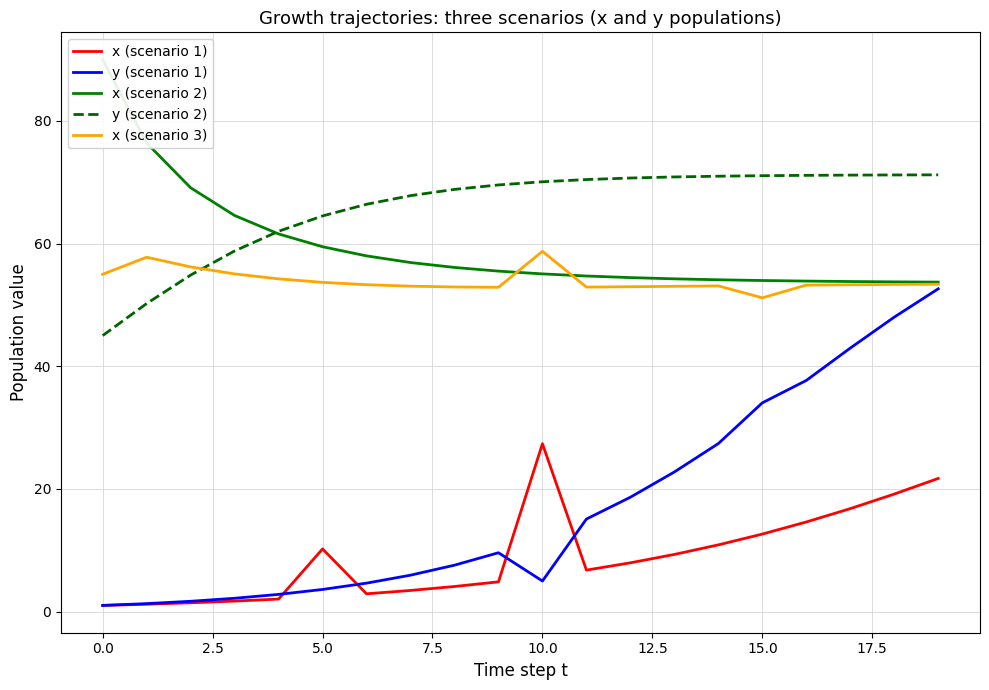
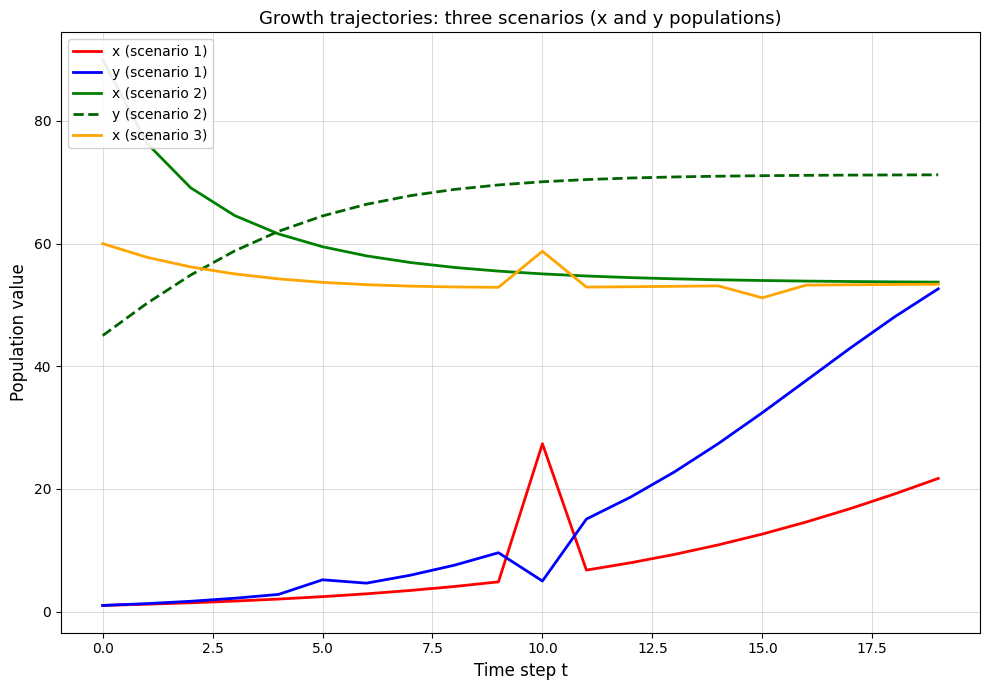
  {
    "x (scenario 1)": {
-     "5.0": 10,
+     "5.0": 2,
      "10.0": 27,
      "15.0": 13
    },
    "y (scenario 1)": {
-     "5.0": 4,
+     "5.0": 5,
      "10.0": 5,
-     "15.0": 34
+     "15.0": 32
    },
    "x (scenario 3)": {
-     "0.0": 55,
+     "0.0": 60,
      "5.0": 54,
      "10.0": 59,
      "15.0": 51
    }
  }
